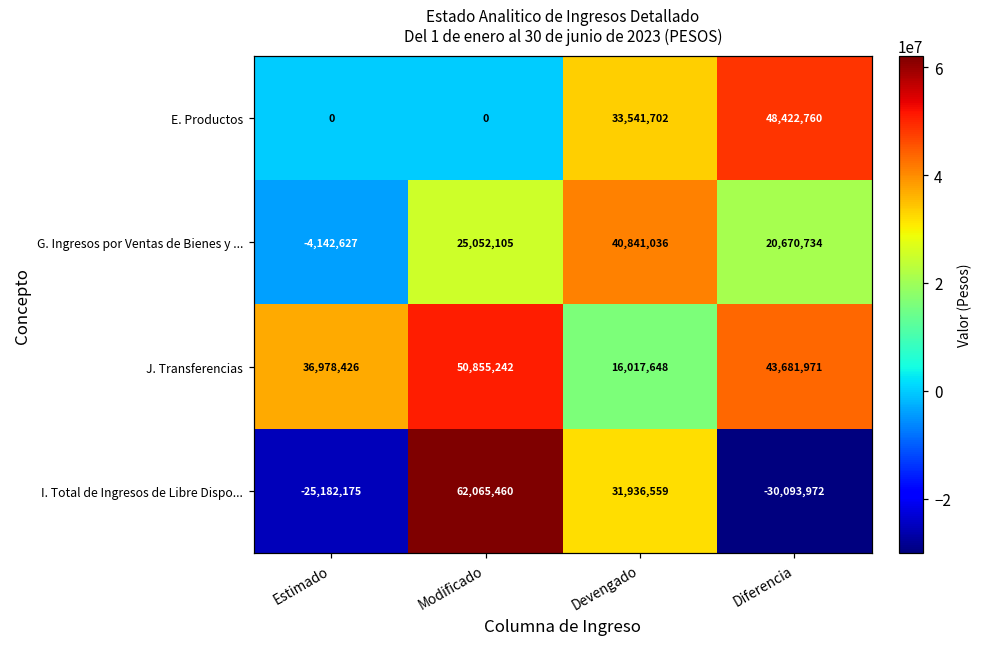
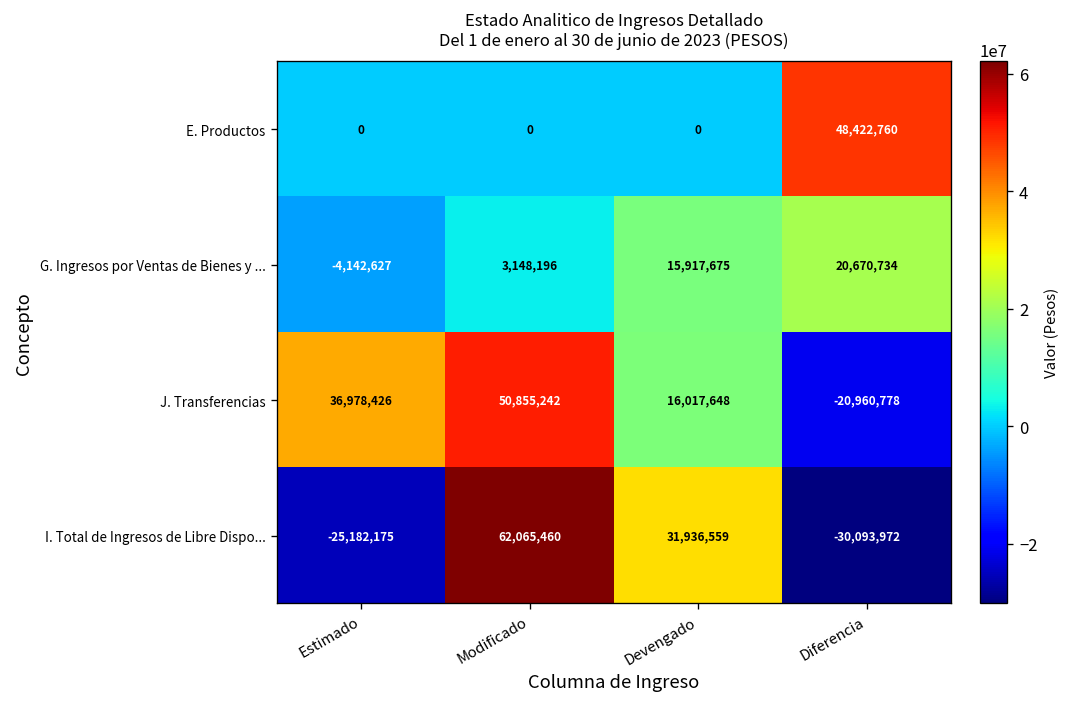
  {
    "E. Productos": {
      "Estimado": "0",
      "Modificado": "0",
-     "Devengado": "33,541,702",
+     "Devengado": "0",
      "Diferencia": "48,422,760"
    },
    "G. Ingresos por Ventas de Bienes y ...": {
      "Estimado": "-4,142,627",
-     "Modificado": "25,052,105",
-     "Devengado": "40,841,036",
+     "Modificado": "3,148,196",
+     "Devengado": "15,917,675",
      "Diferencia": "20,670,734"
    },
    "J. Transferencias": {
      "Estimado": "36,978,426",
      "Modificado": "50,855,242",
      "Devengado": "16,017,648",
-     "Diferencia": "43,681,971"
+     "Diferencia": "-20,960,778"
    },
    "I. Total de Ingresos de Libre Dispo...": {
      "Estimado": "-25,182,175",
      "Modificado": "62,065,460",
      "Devengado": "31,936,559",
      "Diferencia": "-30,093,972"
    }
  }
